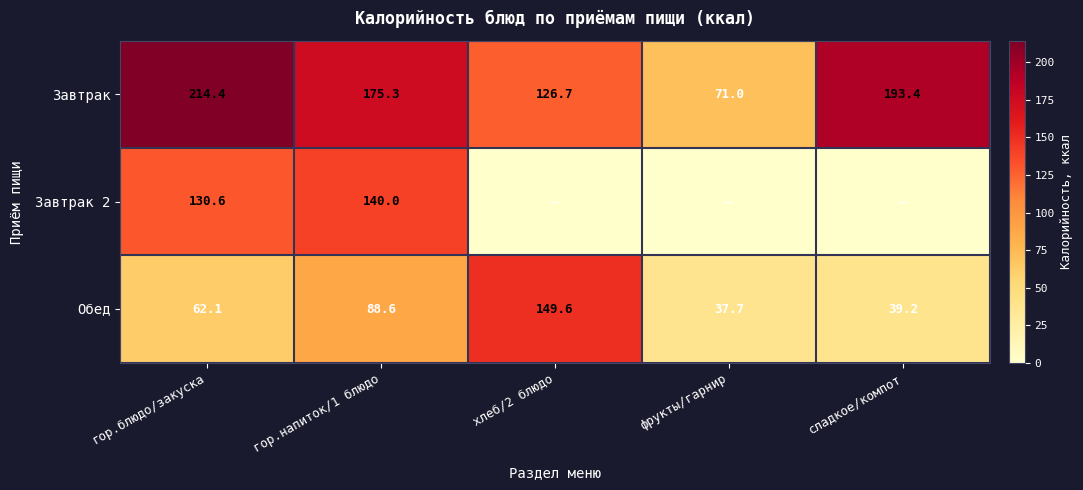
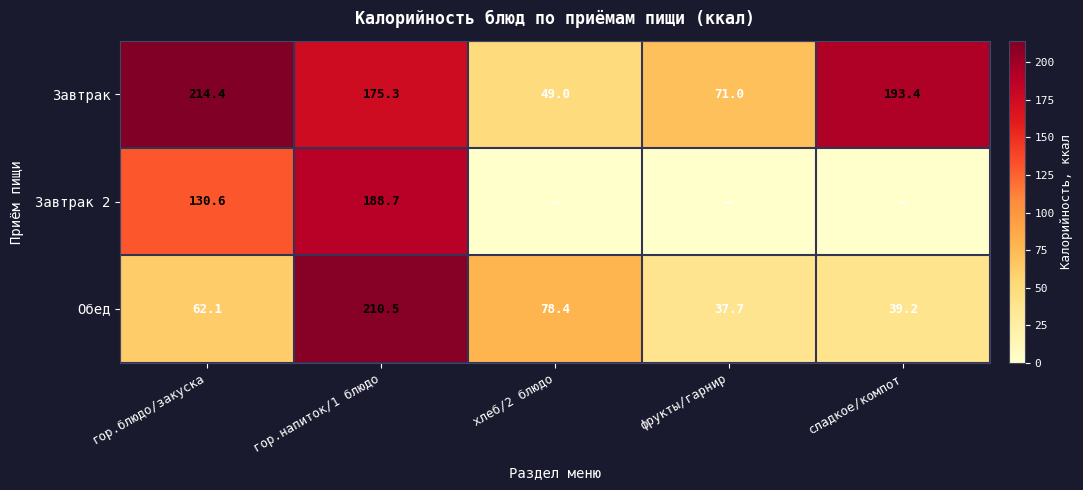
  {
    "Завтрак": {
      "гор.блюдо/закуска": 214.4,
      "гор.напиток/1 блюдо": 175.3,
-     "хлеб/2 блюдо": 126.7,
+     "хлеб/2 блюдо": 49.0,
      "фрукты/гарнир": 71.0,
      "сладкое/компот": 193.4
    },
    "Завтрак 2": {
      "гор.блюдо/закуска": 130.6,
-     "гор.напиток/1 блюдо": 140.0
+     "гор.напиток/1 блюдо": 188.7
    },
    "Обед": {
      "гор.блюдо/закуска": 62.1,
-     "гор.напиток/1 блюдо": 88.6,
-     "хлеб/2 блюдо": 149.6,
+     "гор.напиток/1 блюдо": 210.5,
+     "хлеб/2 блюдо": 78.4,
      "фрукты/гарнир": 37.7,
      "сладкое/компот": 39.2
    }
  }
